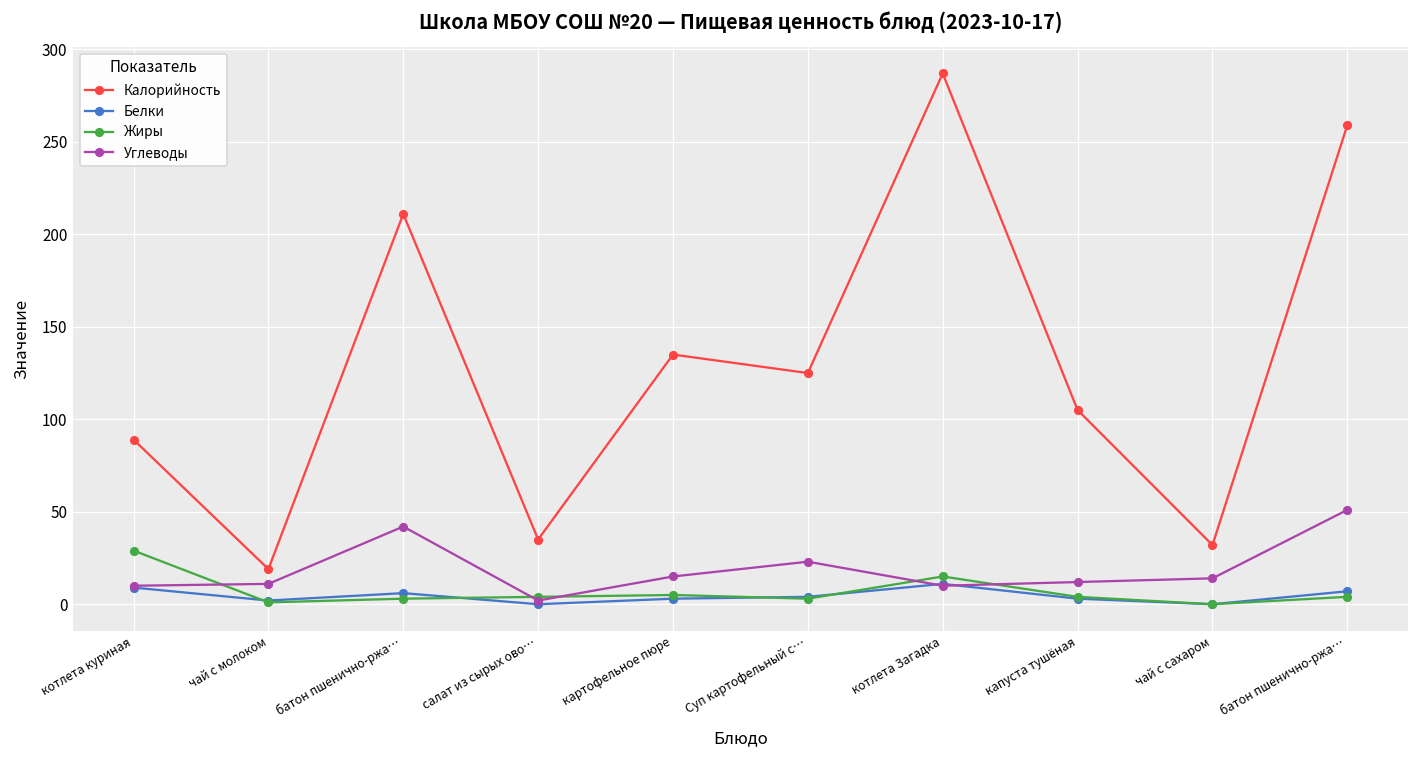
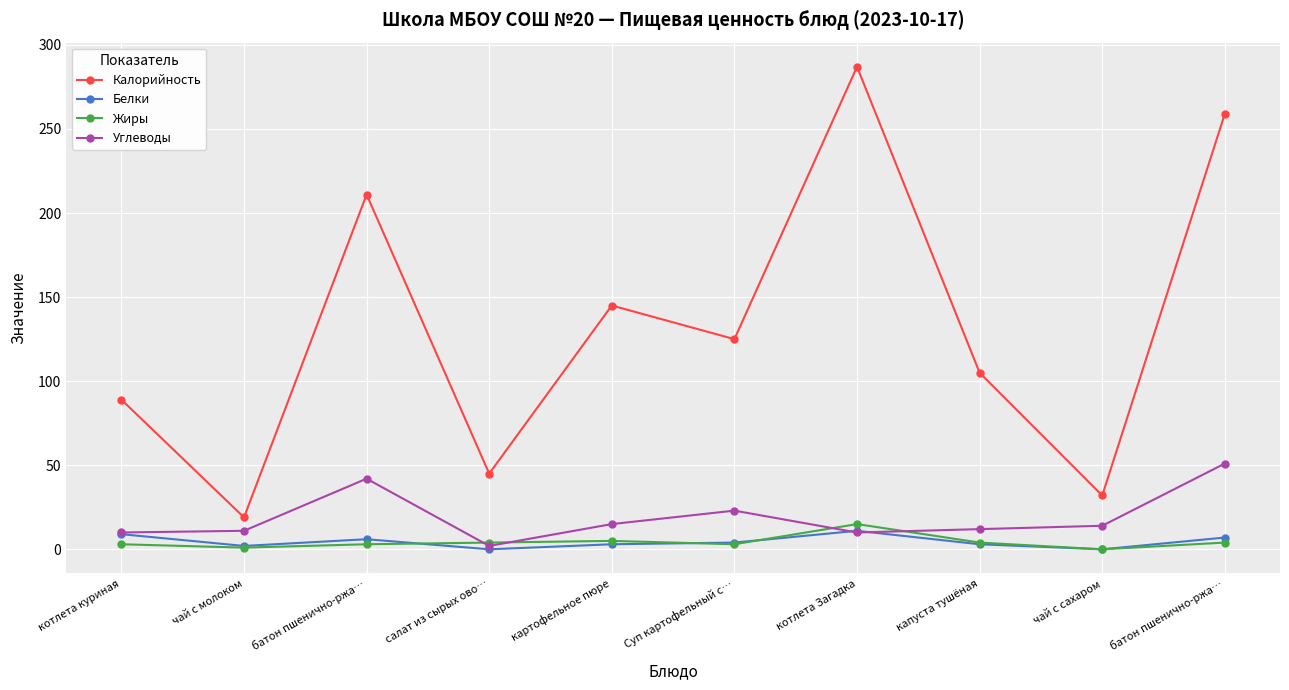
  {
    "Калорийность": {
      "котлета куриная": 89,
      "чай с молоком": 19,
-     "салат из сырых ово…": 35,
-     "картофельное пюре": 135,
+     "салат из сырых ово…": 45,
+     "картофельное пюре": 145,
      "Суп картофельный с…": 125,
      "котлета Загадка": 287,
      "капуста тушёная": 105,
      "чай с сахаром": 32
    },
    "Белки": {
      "салат из сырых ово…": 0,
      "картофельное пюре": 3
    },
    "Жиры": {
-     "котлета куриная": 29,
+     "котлета куриная": 3,
      "салат из сырых ово…": 4,
      "картофельное пюре": 5,
      "котлета Загадка": 15
    },
    "Углеводы": {
      "чай с молоком": 11,
      "салат из сырых ово…": 2,
      "картофельное пюре": 15,
      "Суп картофельный с…": 23,
      "капуста тушёная": 12,
      "чай с сахаром": 14
    }
  }
